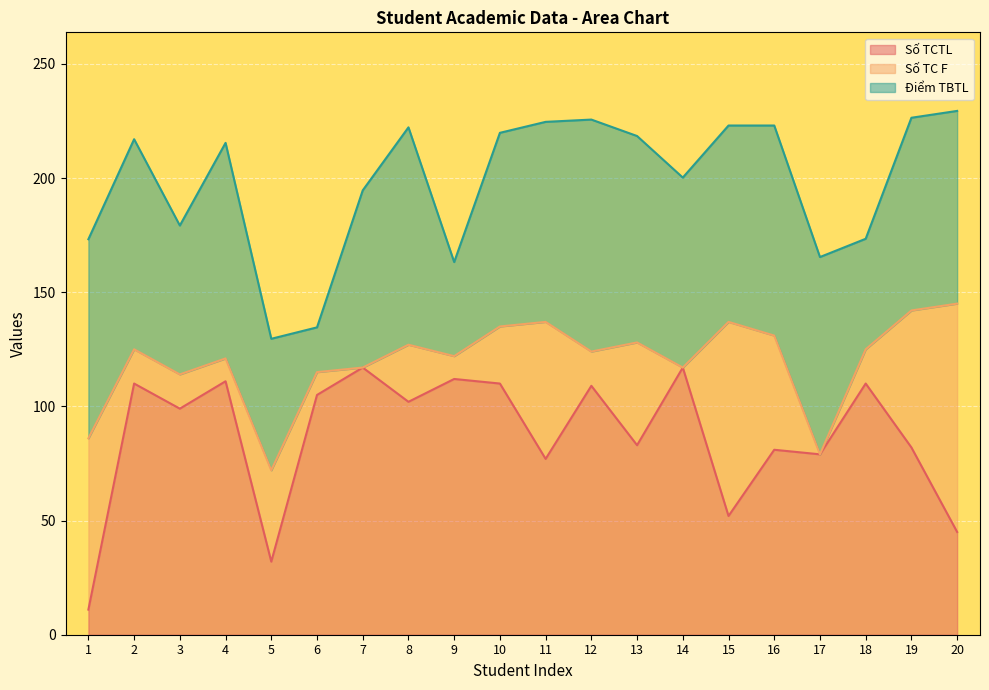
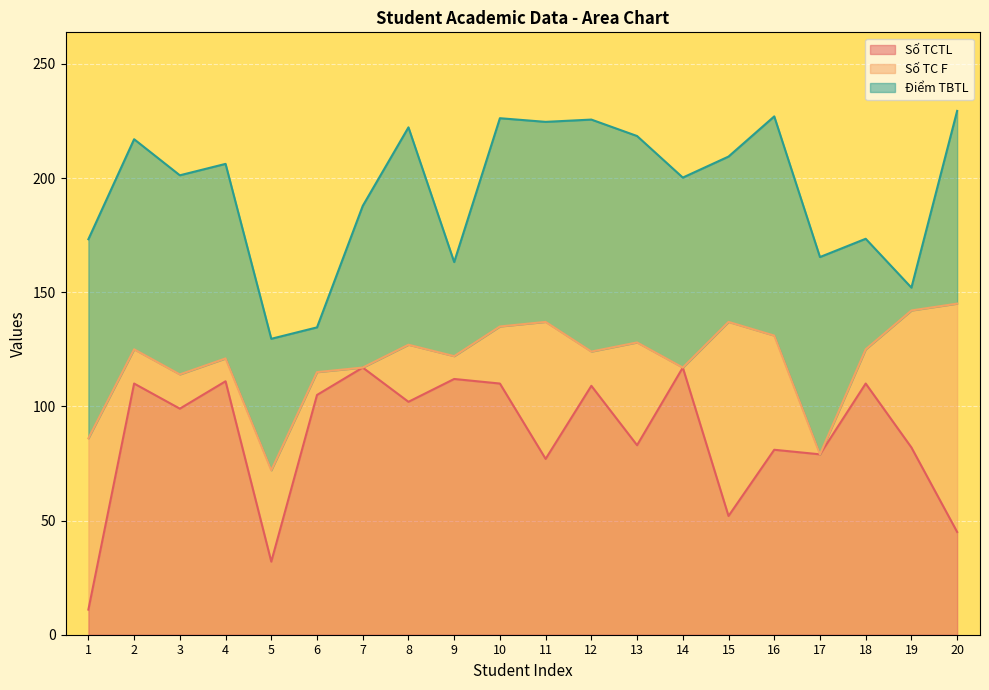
  {
    "Điểm TBTL": {
      "1": 87,
      "2": 92,
-     "3": 65,
-     "4": 94,
+     "3": 87,
+     "4": 85,
      "5": 58,
      "6": 20,
-     "7": 78,
+     "7": 71,
      "8": 95,
      "9": 41,
-     "10": 85,
+     "10": 91,
      "11": 88,
      "12": 102,
      "13": 90,
      "14": 83,
-     "15": 86,
-     "16": 92,
+     "15": 72,
+     "16": 96,
      "17": 86,
      "18": 48,
-     "19": 84,
+     "19": 10,
      "20": 84
    }
  }
